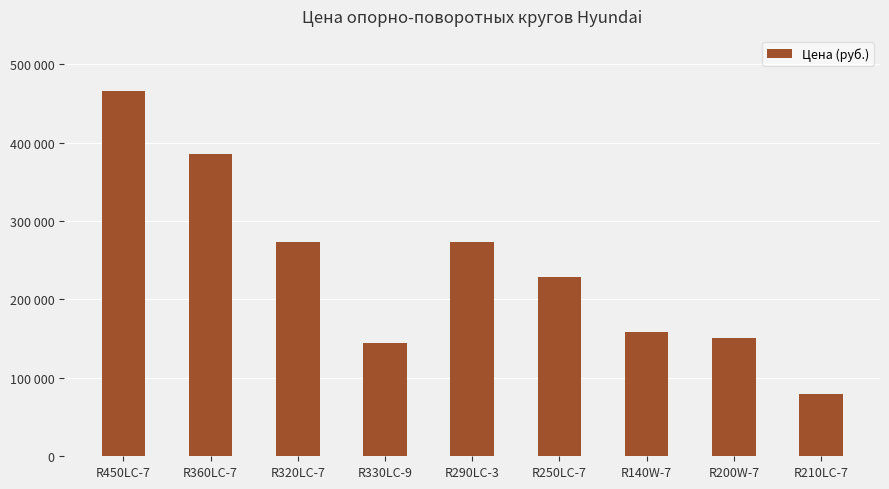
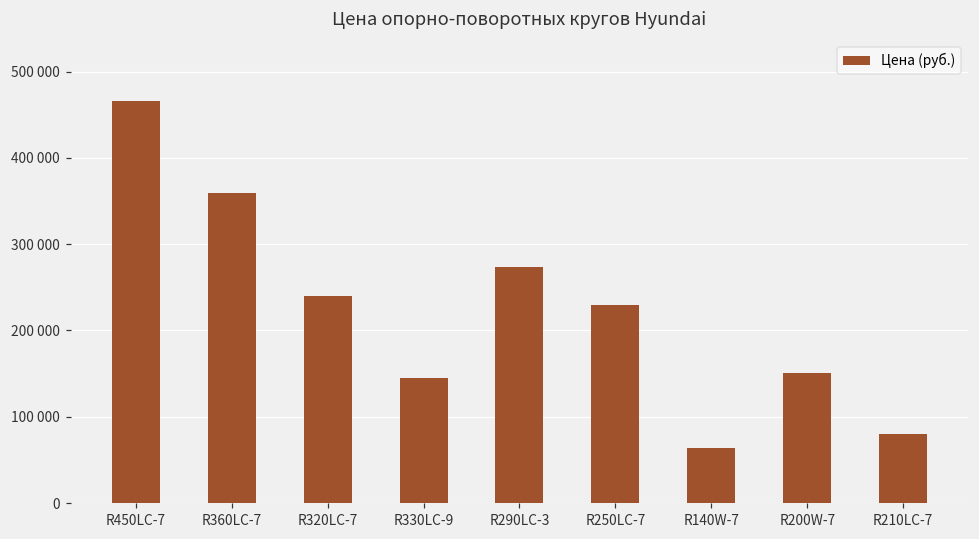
  {
    "R450LC-7": 470000,
-   "R360LC-7": 390000,
-   "R320LC-7": 270000,
+   "R360LC-7": 360000,
+   "R320LC-7": 240000,
    "R330LC-9": 140000,
    "R290LC-3": 270000,
    "R250LC-7": 230000,
-   "R140W-7": 160000,
+   "R140W-7": 60000,
    "R200W-7": 150000,
    "R210LC-7": 80000
  }
